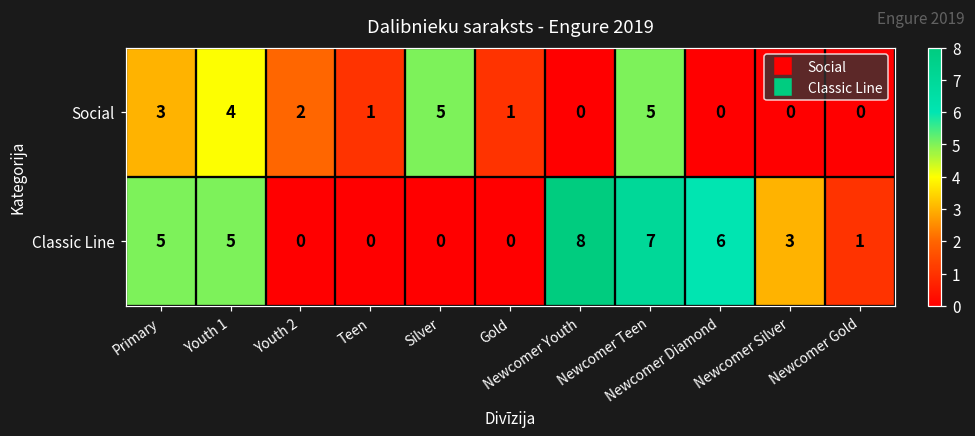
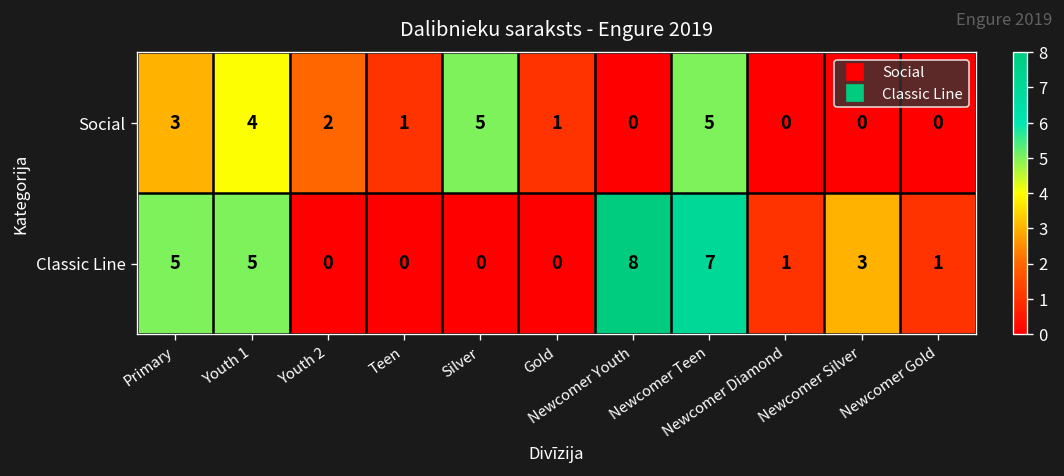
  {
    "Social": {
      "Primary": 3,
      "Youth 1": 4,
      "Youth 2": 2,
      "Teen": 1,
      "Silver": 5,
      "Gold": 1,
      "Newcomer Youth": 0,
      "Newcomer Teen": 5,
      "Newcomer Diamond": 0,
      "Newcomer Silver": 0,
      "Newcomer Gold": 0
    },
    "Classic Line": {
      "Primary": 5,
      "Youth 1": 5,
      "Youth 2": 0,
      "Teen": 0,
      "Silver": 0,
      "Gold": 0,
      "Newcomer Youth": 8,
      "Newcomer Teen": 7,
-     "Newcomer Diamond": 6,
+     "Newcomer Diamond": 1,
      "Newcomer Silver": 3,
      "Newcomer Gold": 1
    }
  }
